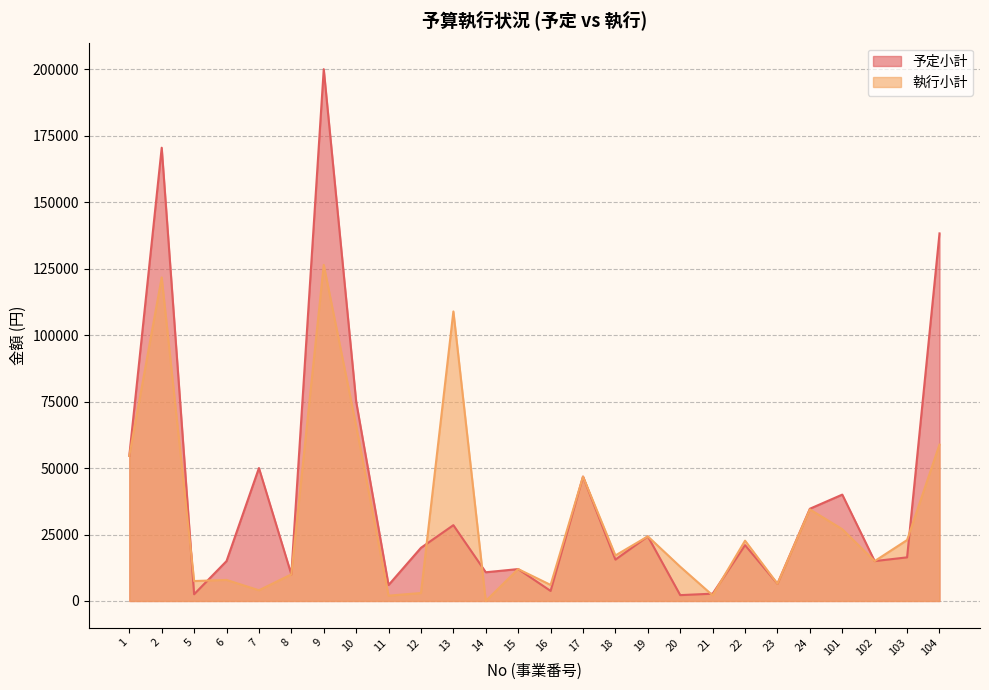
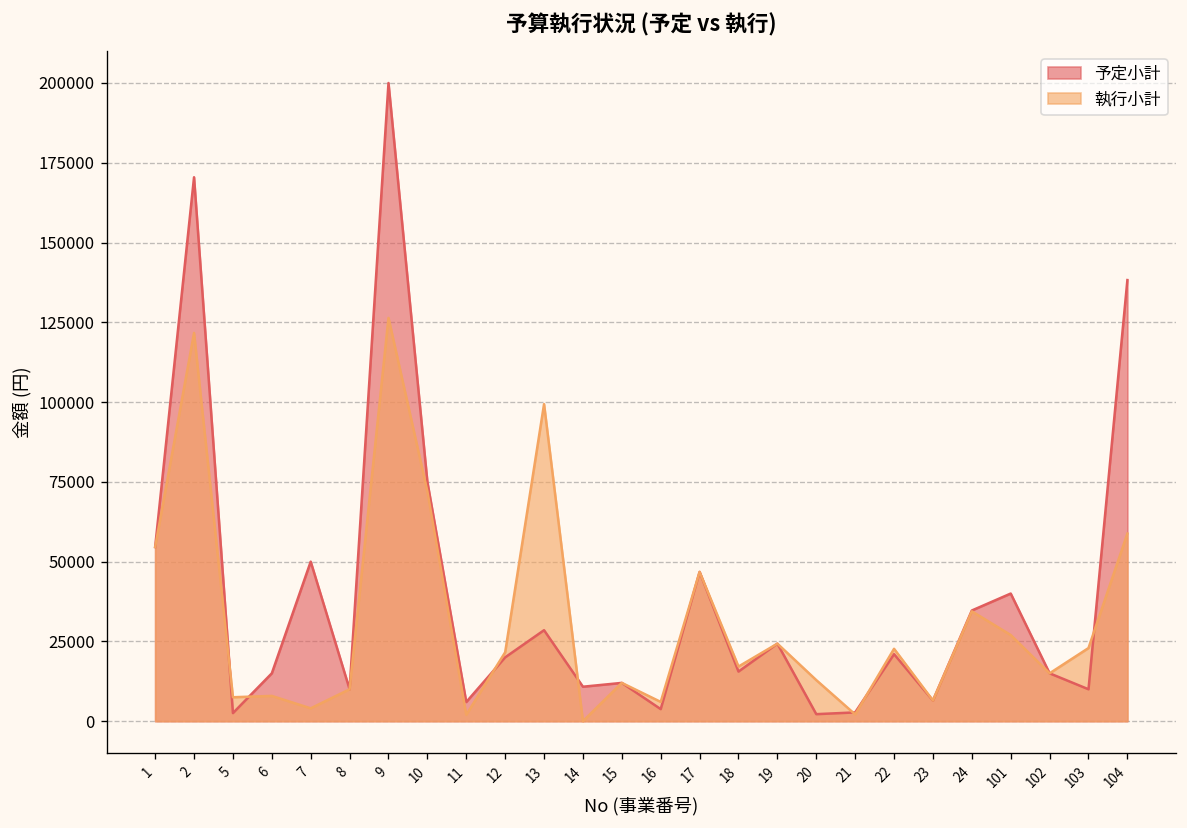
  {
    "予定小計": {
      "2": 170000,
      "5": 3000,
      "6": 15000,
      "7": 50000,
      "9": 200000,
      "10": 75000,
      "11": 6000,
      "12": 20000,
      "13": 29000,
      "14": 11000,
      "16": 4000,
      "18": 16000,
      "20": 2000,
      "22": 21000,
      "101": 40000,
-     "103": 16000,
+     "103": 10000,
      "104": 138000
    },
    "執行小計": {
      "2": 122000,
      "5": 8000,
      "6": 8000,
      "7": 4000,
      "9": 126000,
-     "10": 66000,
+     "10": 72000,
      "11": 2000,
-     "12": 3000,
-     "13": 109000,
+     "12": 22000,
+     "13": 99000,
      "14": 0,
      "16": 6000,
      "18": 17000,
      "20": 13000,
      "22": 23000,
      "101": 27000,
      "103": 23000,
      "104": 59000
    }
  }
